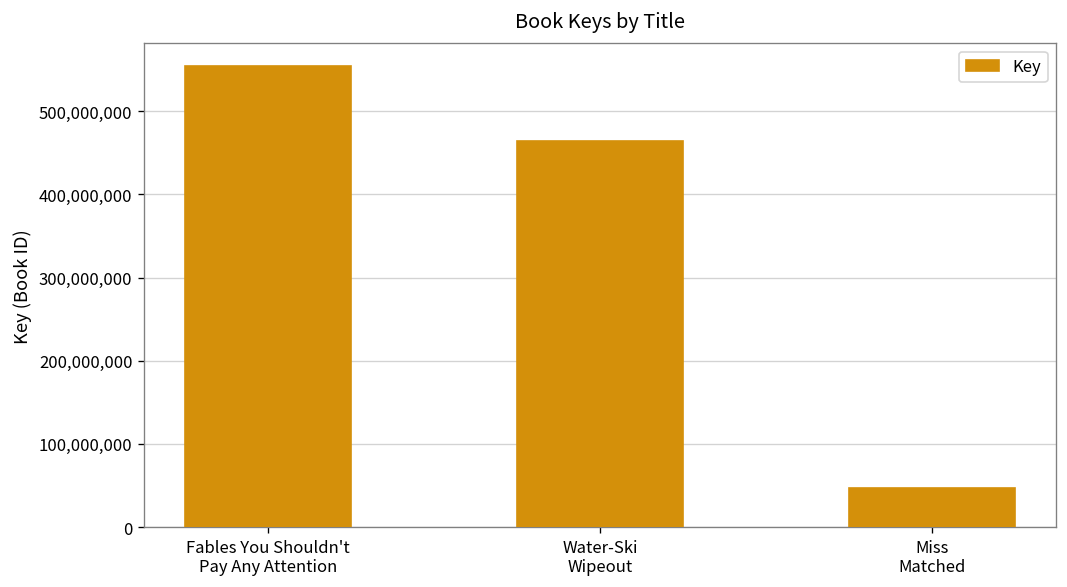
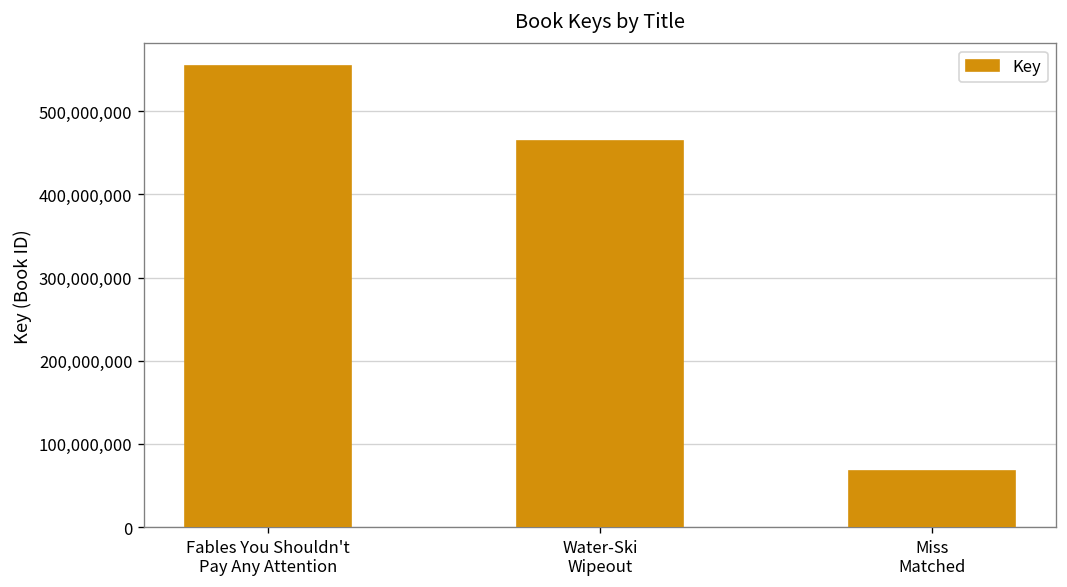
  {
    "Fables You Shouldn't Pay Any Attention": "550,000,000",
    "Water-Ski Wipeout": "460,000,000",
-   "Miss Matched": "50,000,000"
+   "Miss Matched": "70,000,000"
  }
